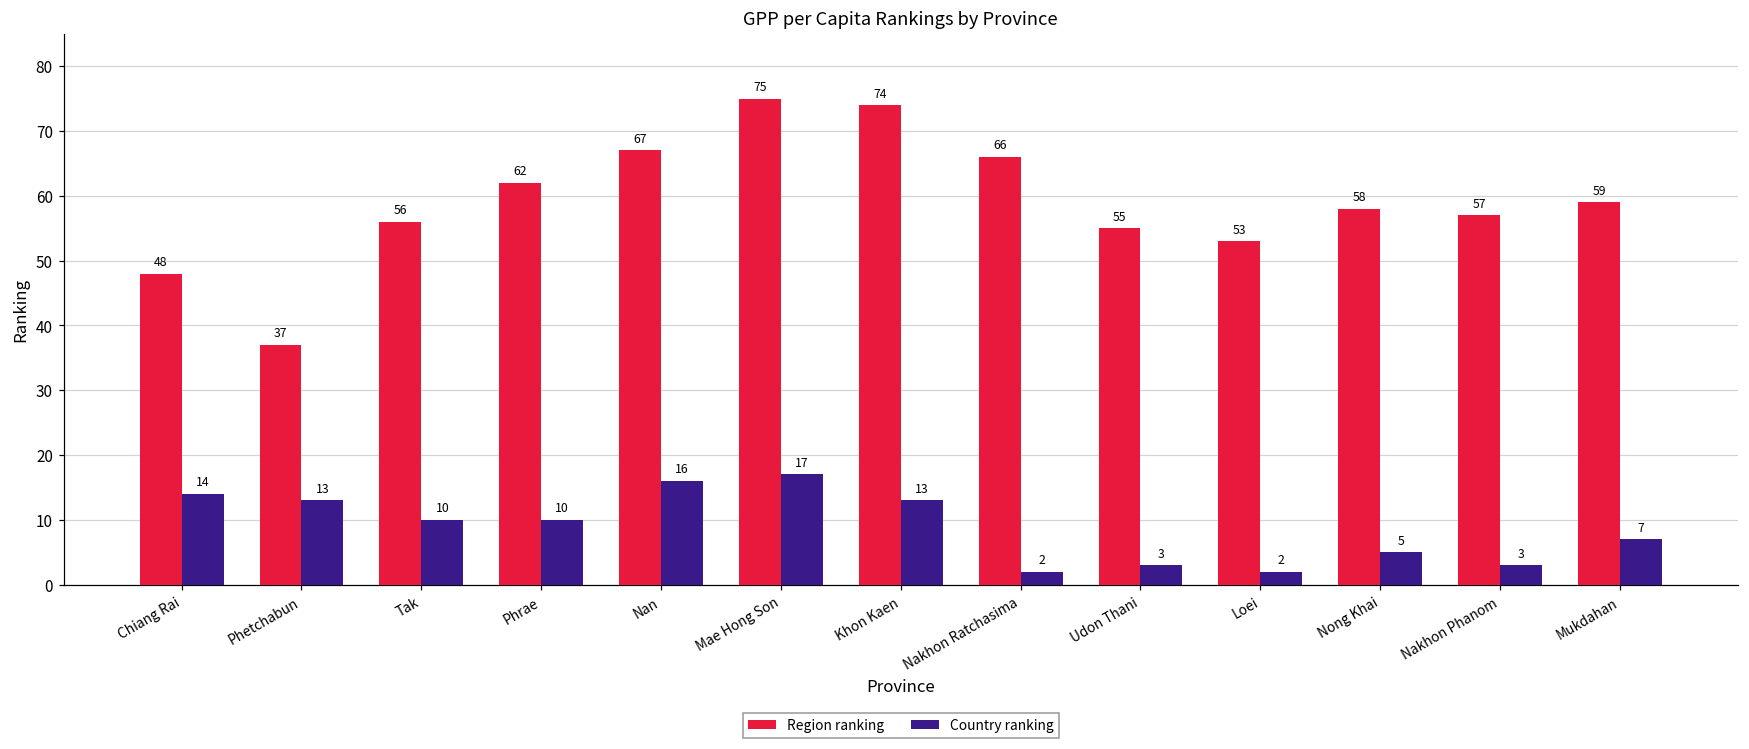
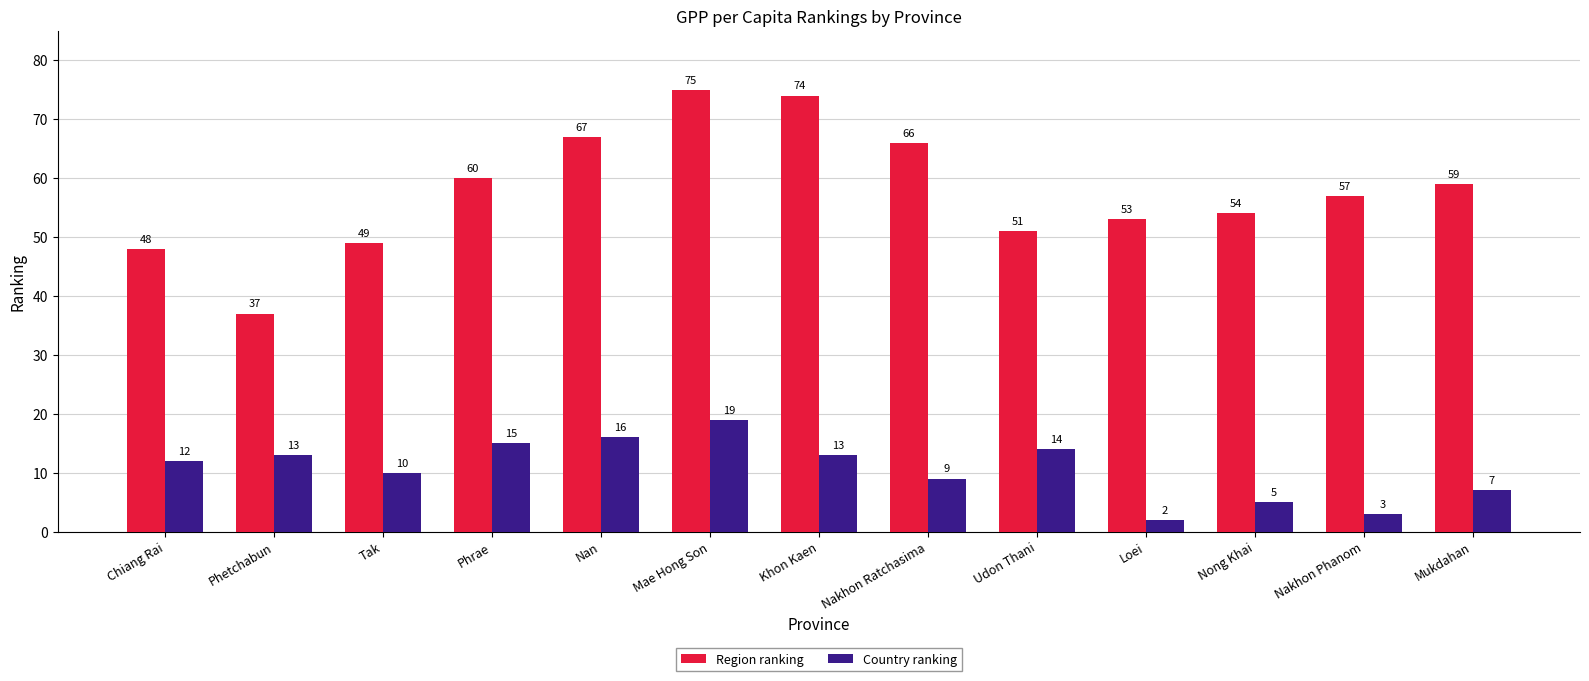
  {
    "Region ranking": {
      "Chiang Rai": 48,
      "Phetchabun": 37,
-     "Tak": 56,
-     "Phrae": 62,
+     "Tak": 49,
+     "Phrae": 60,
      "Nan": 67,
      "Mae Hong Son": 75,
      "Khon Kaen": 74,
      "Nakhon Ratchasima": 66,
-     "Udon Thani": 55,
+     "Udon Thani": 51,
      "Loei": 53,
-     "Nong Khai": 58,
+     "Nong Khai": 54,
      "Nakhon Phanom": 57,
      "Mukdahan": 59
    },
    "Country ranking": {
-     "Chiang Rai": 14,
+     "Chiang Rai": 12,
      "Phetchabun": 13,
      "Tak": 10,
-     "Phrae": 10,
+     "Phrae": 15,
      "Nan": 16,
-     "Mae Hong Son": 17,
+     "Mae Hong Son": 19,
      "Khon Kaen": 13,
-     "Nakhon Ratchasima": 2,
-     "Udon Thani": 3,
+     "Nakhon Ratchasima": 9,
+     "Udon Thani": 14,
      "Loei": 2,
      "Nong Khai": 5,
      "Nakhon Phanom": 3,
      "Mukdahan": 7
    }
  }
